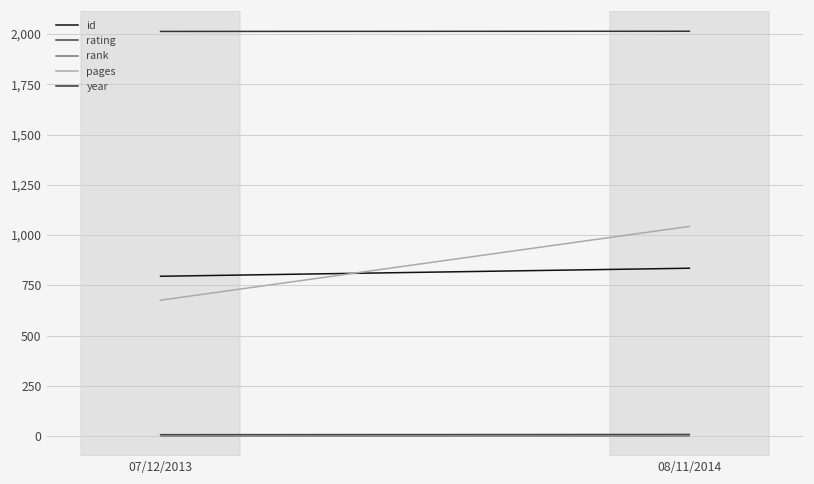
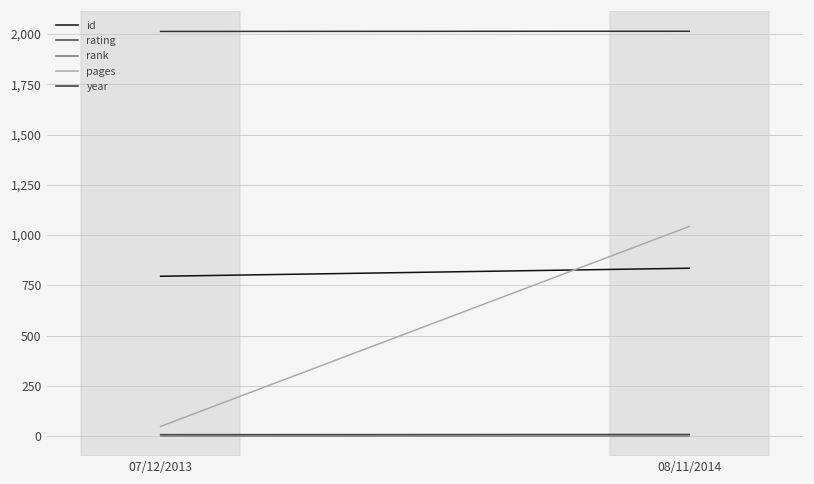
  {
    "pages": {
-     "07/12/2013": "680",
+     "07/12/2013": "50",
      "08/11/2014": "1,040"
    }
  }
